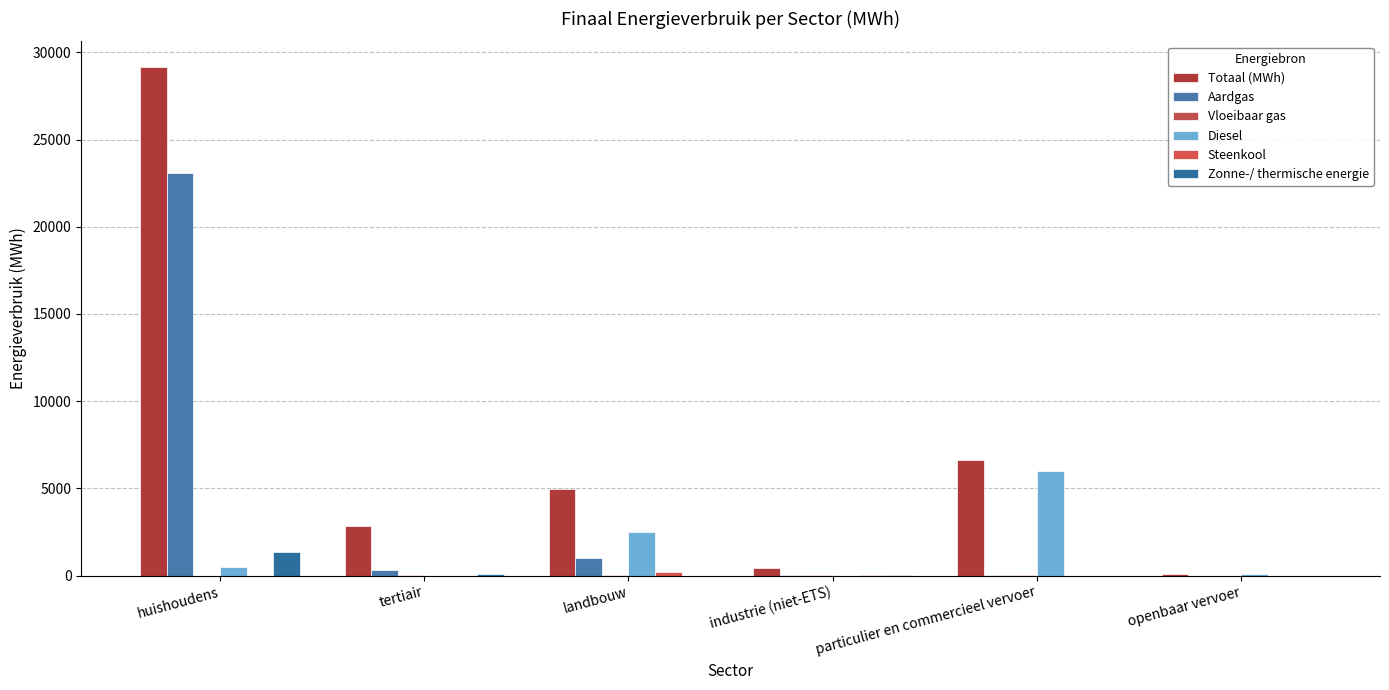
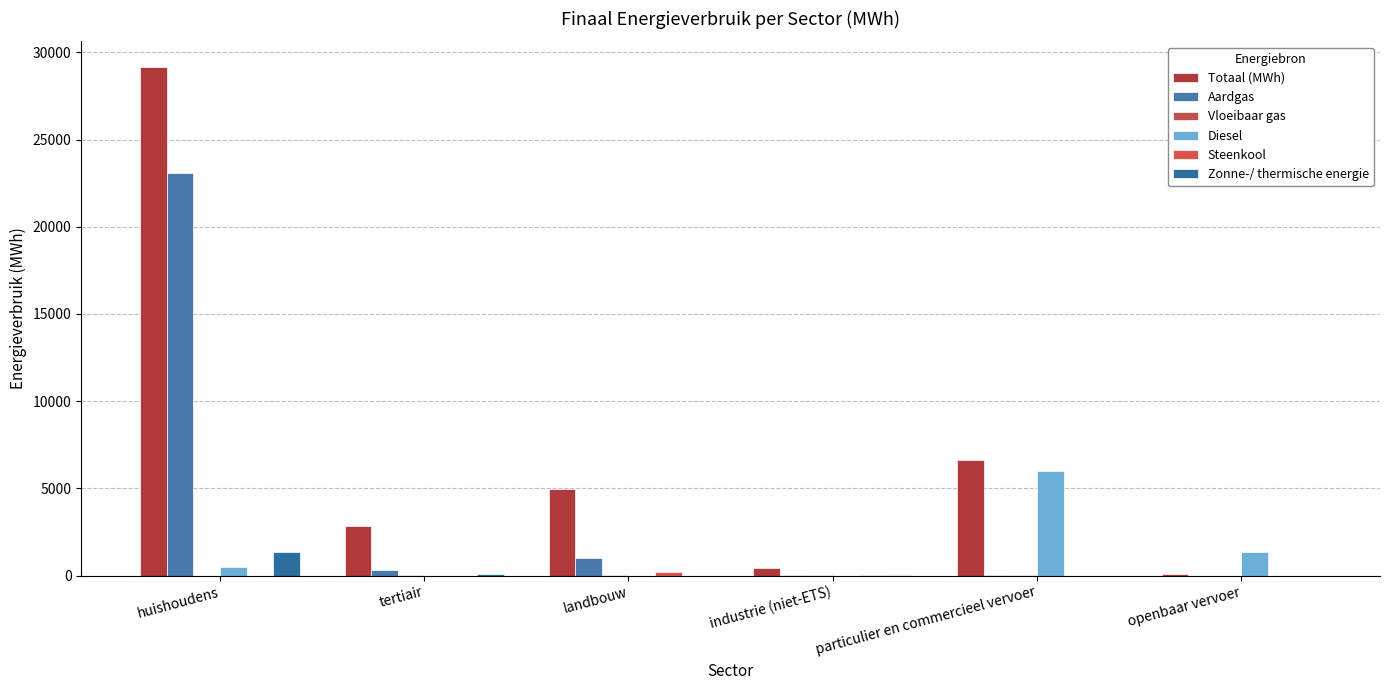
  {
    "Diesel": {
      "huishoudens": 500,
      "tertiair": 0,
-     "landbouw": 2500,
+     "landbouw": 0,
      "industrie (niet-ETS)": 0,
      "particulier en commercieel vervoer": 6000,
-     "openbaar vervoer": 100
+     "openbaar vervoer": 1300
    }
  }
